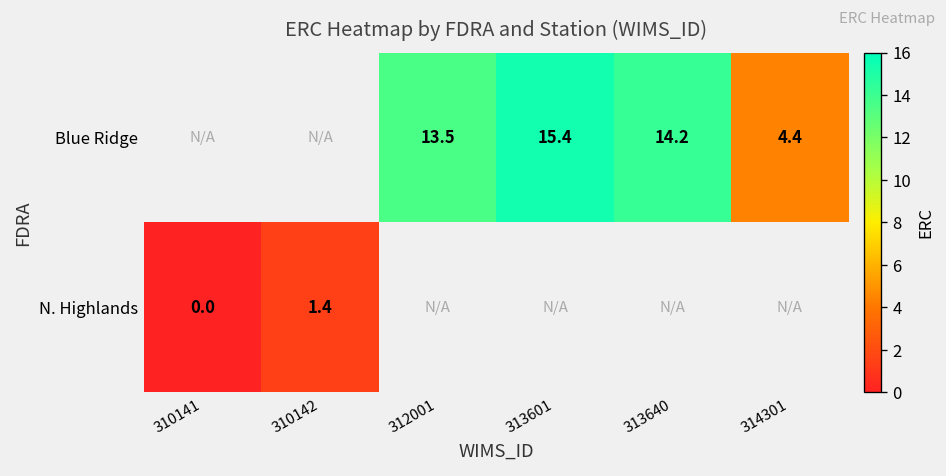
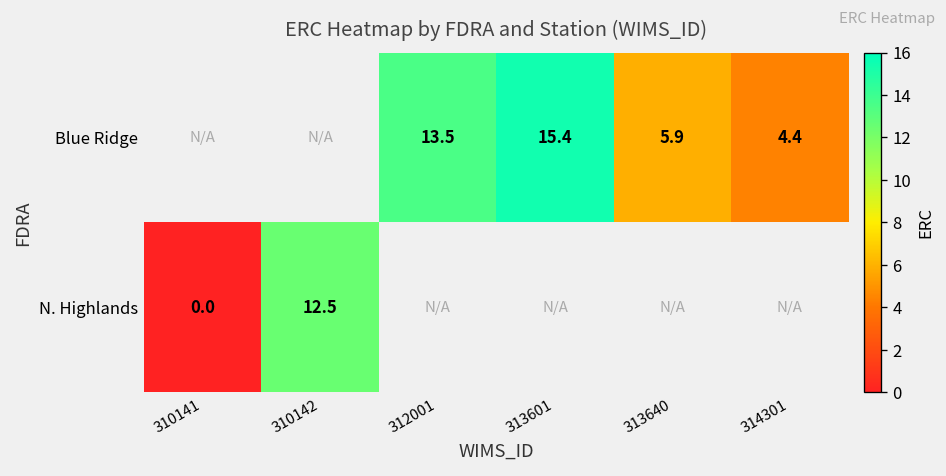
  {
    "Blue Ridge": {
      "312001": 13.5,
      "313601": 15.4,
-     "313640": 14.2,
+     "313640": 5.9,
      "314301": 4.4
    },
    "N. Highlands": {
      "310141": 0.0,
-     "310142": 1.4
+     "310142": 12.5
    }
  }
